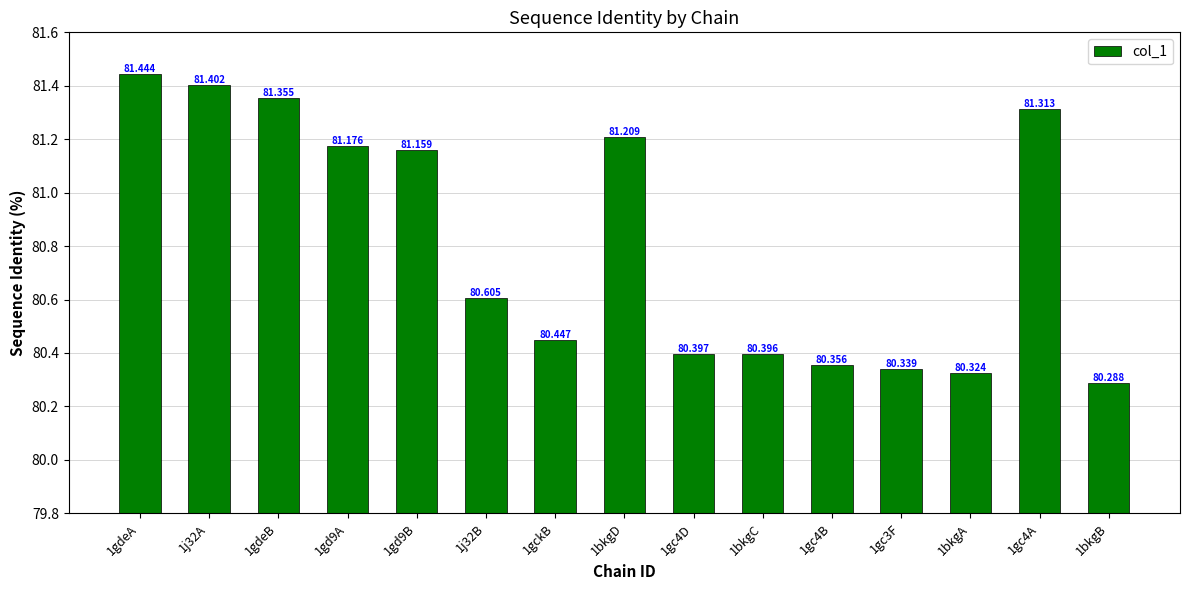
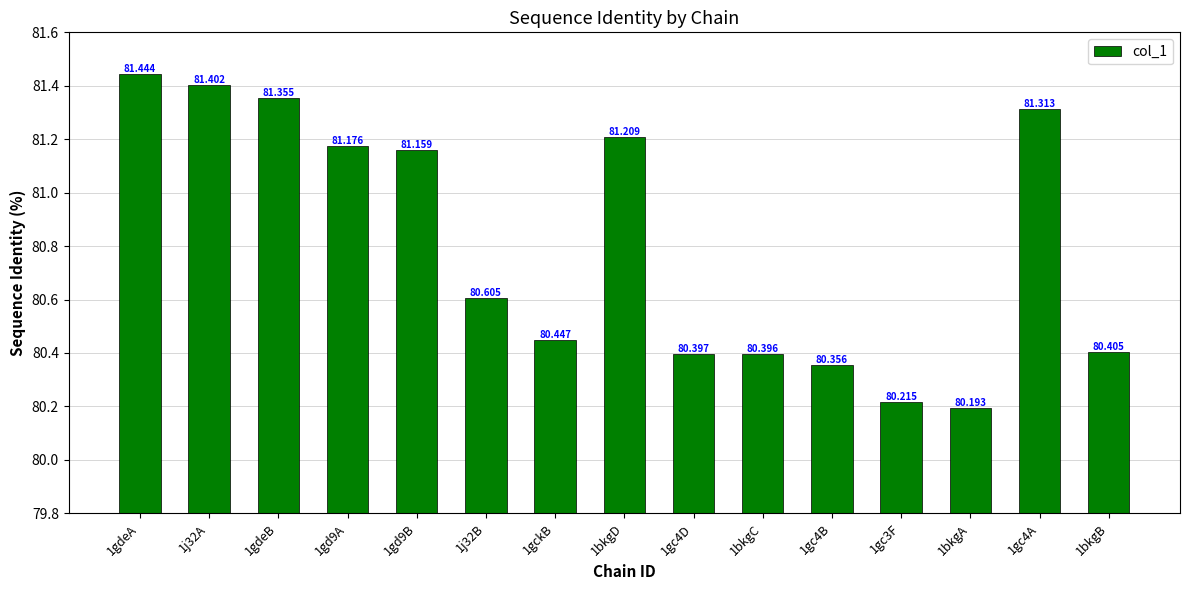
  {
    "1gdeA": 81.444,
    "1j32A": 81.402,
    "1gdeB": 81.355,
    "1gd9A": 81.176,
    "1gd9B": 81.159,
    "1j32B": 80.605,
    "1gckB": 80.447,
    "1bkgD": 81.209,
    "1gc4D": 80.397,
    "1bkgC": 80.396,
    "1gc4B": 80.356,
-   "1gc3F": 80.339,
-   "1bkgA": 80.324,
+   "1gc3F": 80.215,
+   "1bkgA": 80.193,
    "1gc4A": 81.313,
-   "1bkgB": 80.288
+   "1bkgB": 80.405
  }
